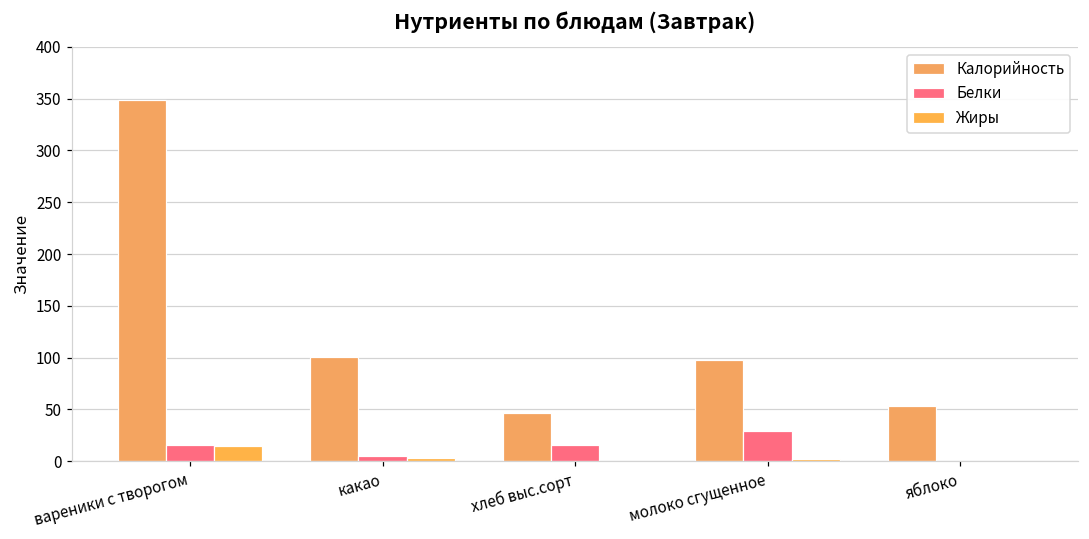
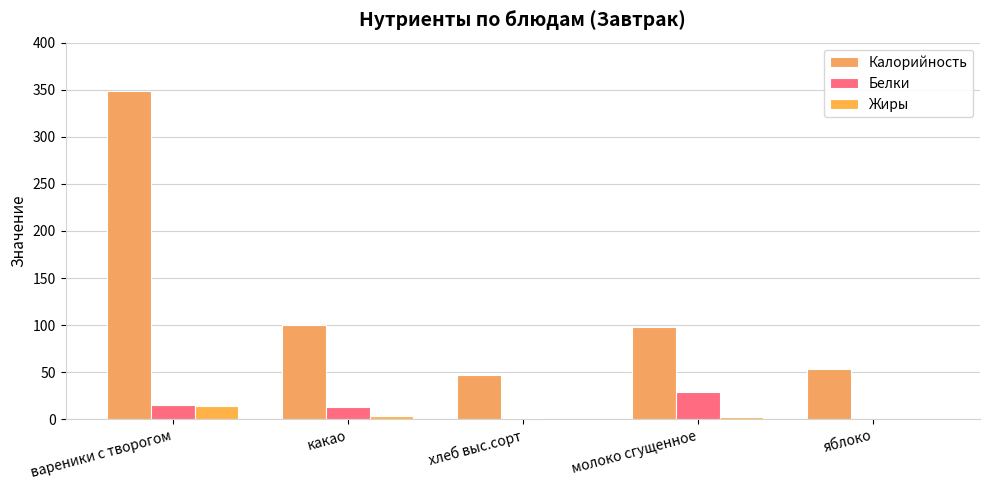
  {
    "Белки": {
      "вареники с творогом": 20,
-     "какао": 0,
-     "хлеб выс.сорт": 20,
+     "какао": 10,
+     "хлеб выс.сорт": 0,
      "молоко сгущенное": 30
    }
  }
